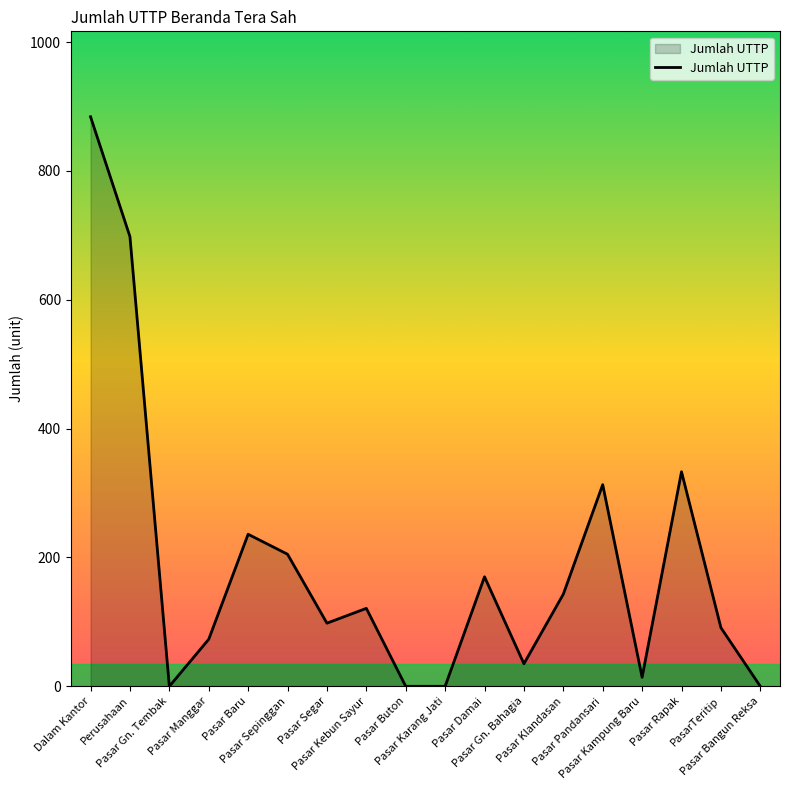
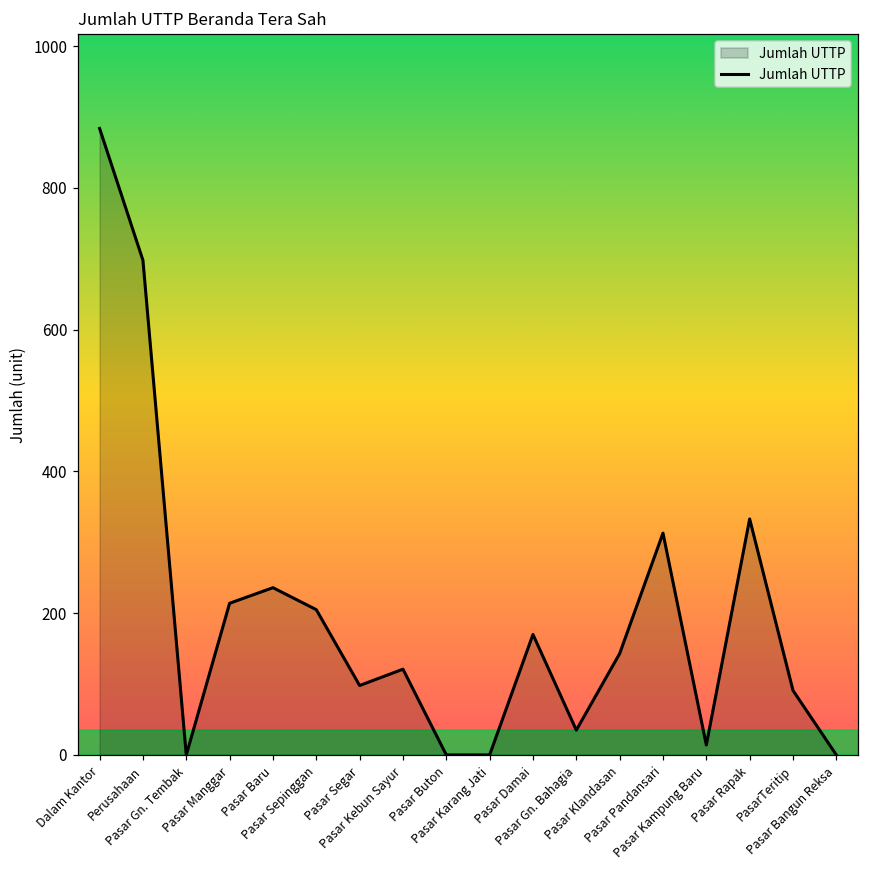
  {
    "Dalam Kantor": 880,
    "Perusahaan": 700,
-   "Pasar Manggar": 70,
+   "Pasar Manggar": 210,
    "Pasar Baru": 240,
    "Pasar Sepinggan": 210,
    "Pasar Segar": 100,
    "Pasar Kebun Sayur": 120,
    "Pasar Damai": 170,
    "Pasar Klandasan": 140,
    "Pasar Pandansari": 310,
    "Pasar Rapak": 330,
    "PasarTeritip": 90
  }
